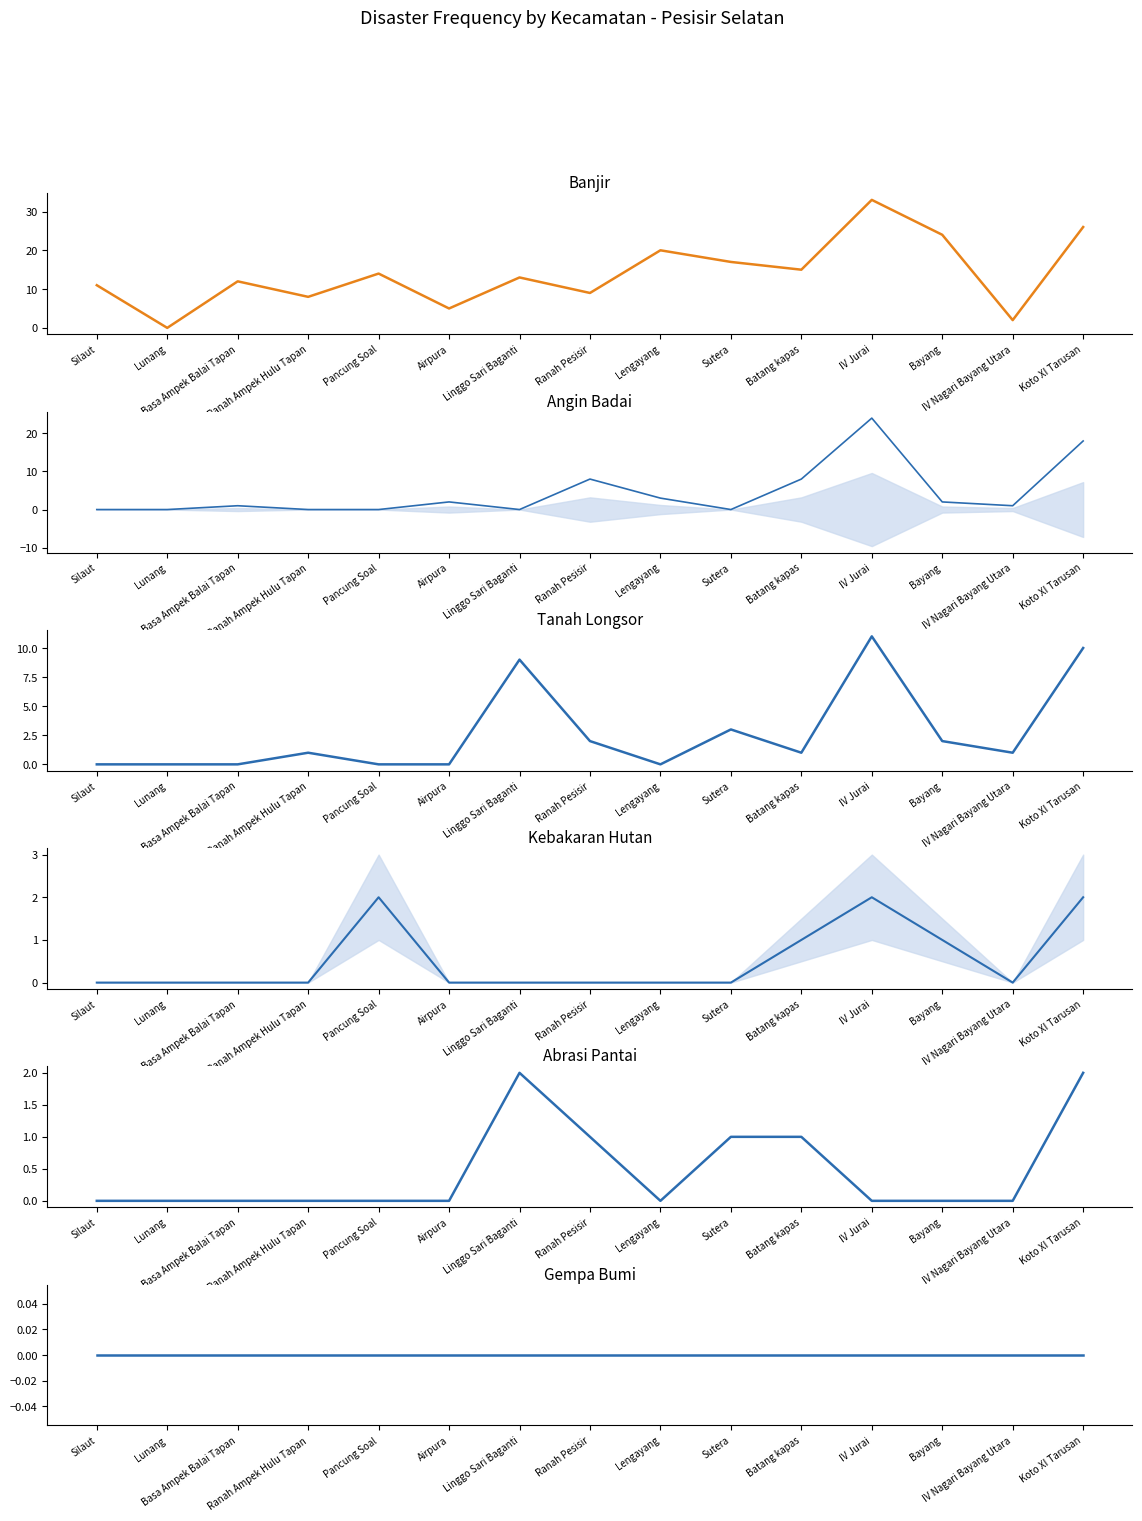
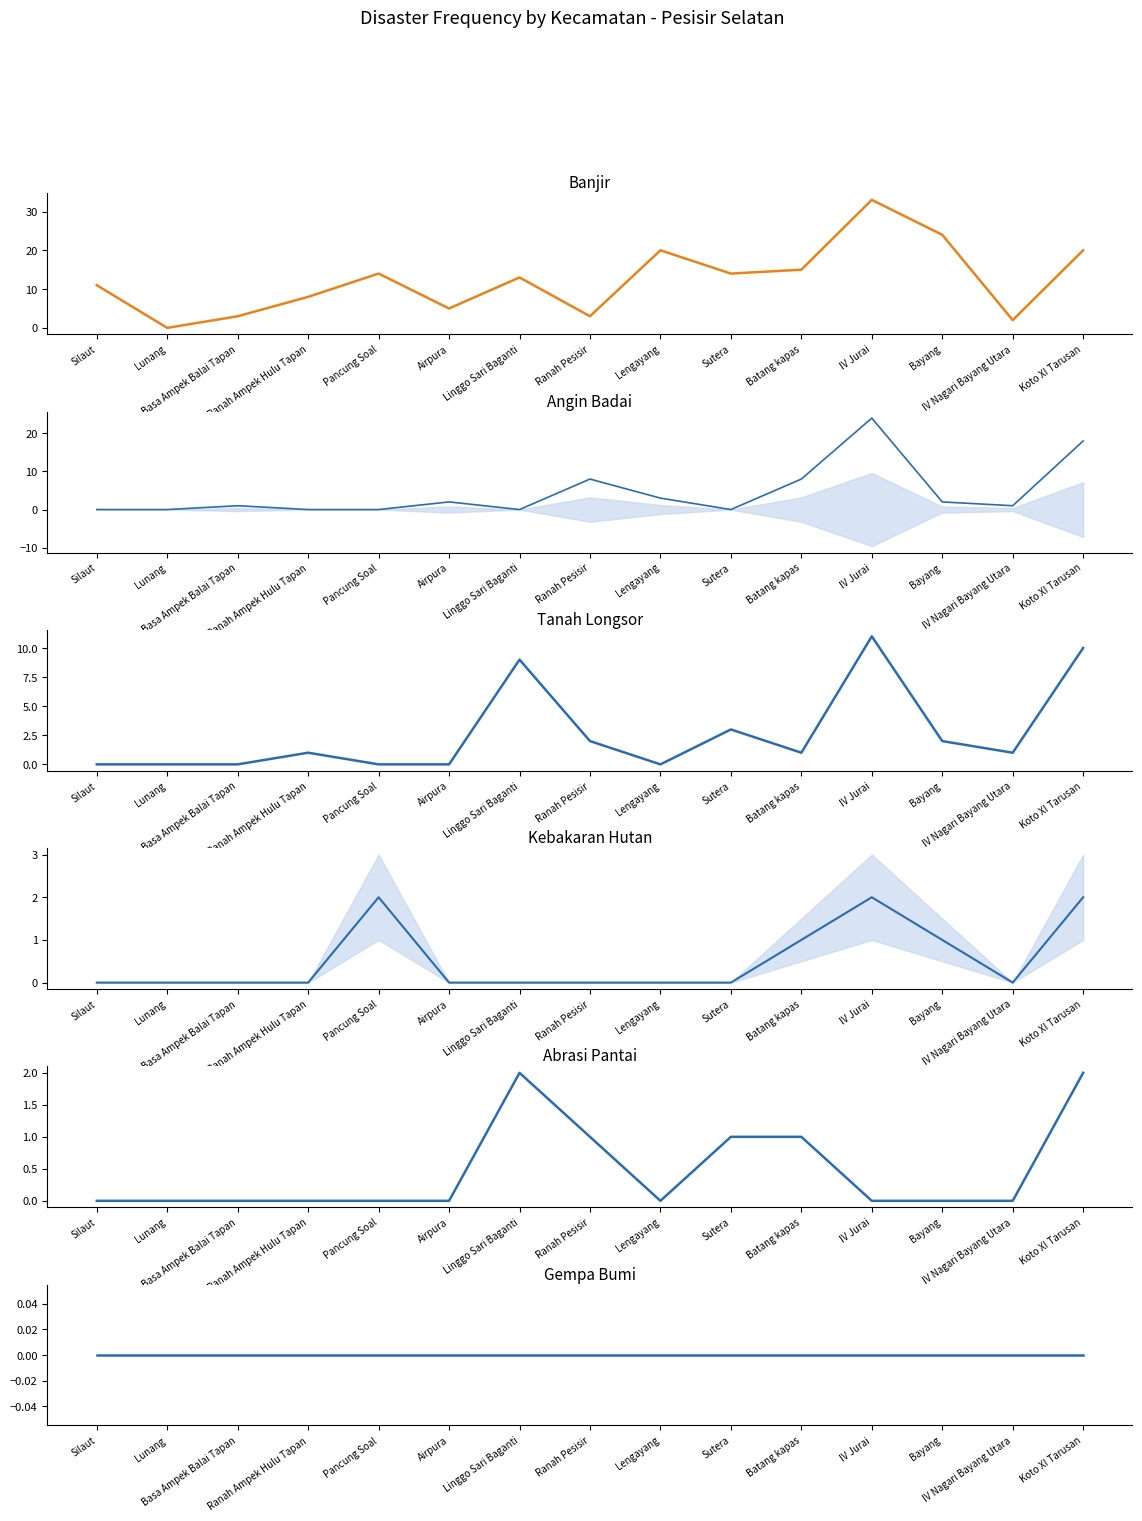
  {
    "Banjir": {
      "Silaut": 11,
      "Lunang": 0,
-     "Basa Ampek Balai Tapan": 12,
+     "Basa Ampek Balai Tapan": 3,
      "Ranah Ampek Hulu Tapan": 8,
      "Pancung Soal": 14,
      "Airpura": 5,
      "Linggo Sari Baganti": 13,
-     "Ranah Pesisir": 9,
+     "Ranah Pesisir": 3,
      "Lengayang": 20,
-     "Sutera": 17,
+     "Sutera": 14,
      "Batang kapas": 15,
      "IV Jurai": 33,
      "Bayang": 24,
      "IV Nagari Bayang Utara": 2,
-     "Koto XI Tarusan": 26
+     "Koto XI Tarusan": 20
    },
    "Tanah Longsor": {
      "Silaut": 0.0,
      "Lunang": 0.0,
      "Basa Ampek Balai Tapan": 0.0,
      "Ranah Ampek Hulu Tapan": 1.0,
      "Pancung Soal": 0.0,
      "Airpura": 0.0,
      "Linggo Sari Baganti": 9.0,
      "Ranah Pesisir": 2.0,
      "Lengayang": 0.0,
      "Sutera": 3.0,
      "Batang kapas": 1.0,
      "IV Jurai": 11.0,
      "Bayang": 2.0,
      "IV Nagari Bayang Utara": 1.0,
      "Koto XI Tarusan": 10.0
    },
    "Abrasi Pantai": {
      "Silaut": 0.0,
      "Lunang": 0.0,
      "Basa Ampek Balai Tapan": 0.0,
      "Ranah Ampek Hulu Tapan": 0.0,
      "Pancung Soal": 0.0,
      "Airpura": 0.0,
      "Linggo Sari Baganti": 2.0,
      "Ranah Pesisir": 1.0,
      "Lengayang": 0.0,
      "Sutera": 1.0,
      "Batang kapas": 1.0,
      "IV Jurai": 0.0,
      "Bayang": 0.0,
      "IV Nagari Bayang Utara": 0.0,
      "Koto XI Tarusan": 2.0
    },
    "Gempa Bumi": {
      "Silaut": 0.000,
      "Lunang": 0.000,
      "Basa Ampek Balai Tapan": 0.000,
      "Ranah Ampek Hulu Tapan": 0.000,
      "Pancung Soal": 0.000,
      "Airpura": 0.000,
      "Linggo Sari Baganti": 0.000,
      "Ranah Pesisir": 0.000,
      "Lengayang": 0.000,
      "Sutera": 0.000,
      "Batang kapas": 0.000,
      "IV Jurai": 0.000,
      "Bayang": 0.000,
      "IV Nagari Bayang Utara": 0.000,
      "Koto XI Tarusan": 0.000
    }
  }
